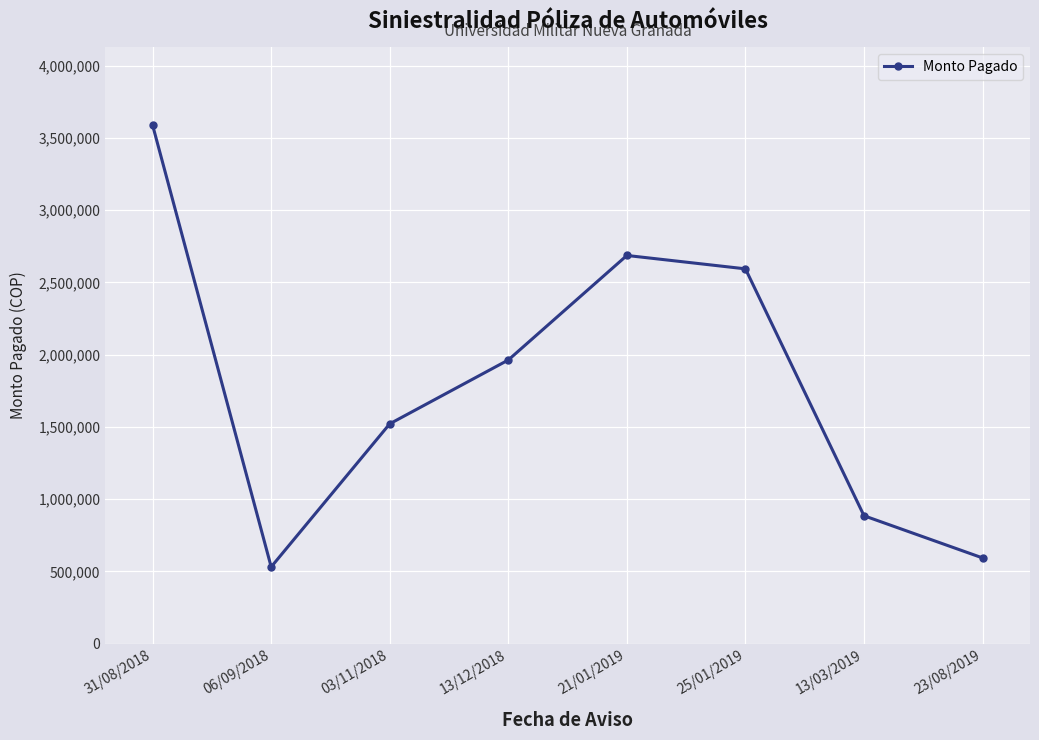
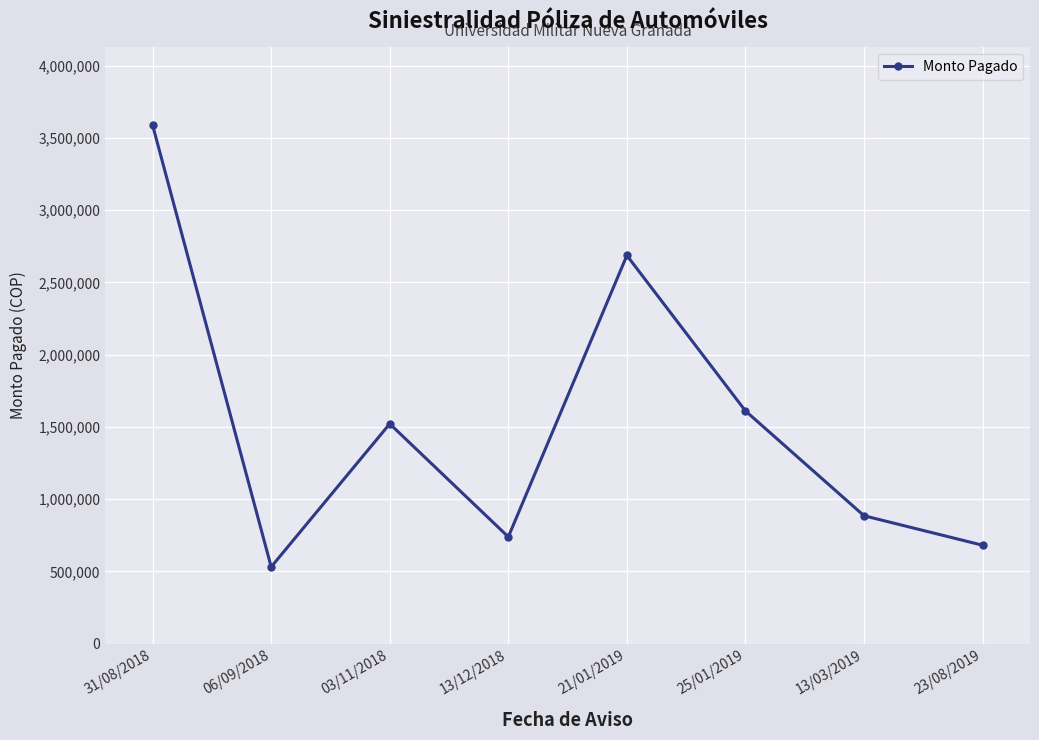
  {
    "31/08/2018": "3,590,000",
    "06/09/2018": "530,000",
    "03/11/2018": "1,520,000",
-   "13/12/2018": "1,960,000",
+   "13/12/2018": "740,000",
    "21/01/2019": "2,690,000",
-   "25/01/2019": "2,590,000",
+   "25/01/2019": "1,610,000",
    "13/03/2019": "890,000",
-   "23/08/2019": "590,000"
+   "23/08/2019": "680,000"
  }
